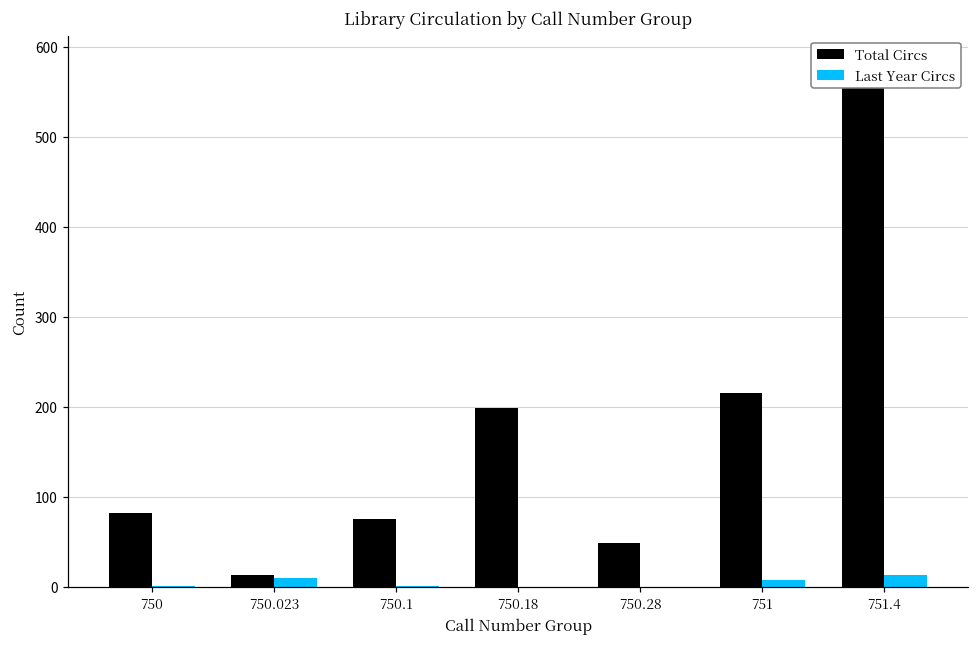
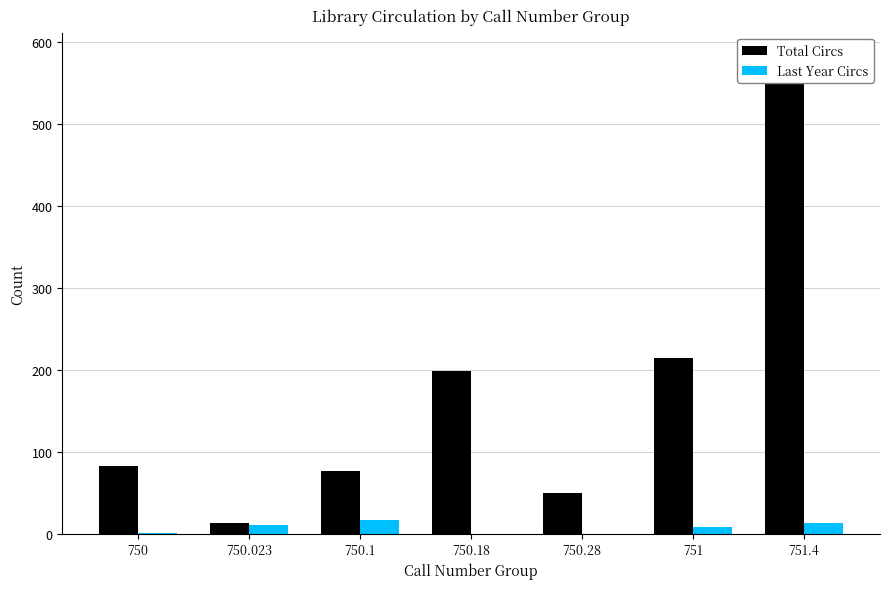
  {
    "Total Circs": {
      "750": 80,
      "750.023": 10,
      "750.1": 80,
      "750.18": 200,
      "750.28": 50,
      "751": 220
    },
    "Last Year Circs": {
      "750.023": 10,
-     "750.1": 0,
+     "750.1": 20,
      "750.18": 0,
      "750.28": 0,
      "751": 10,
      "751.4": 10
    }
  }
